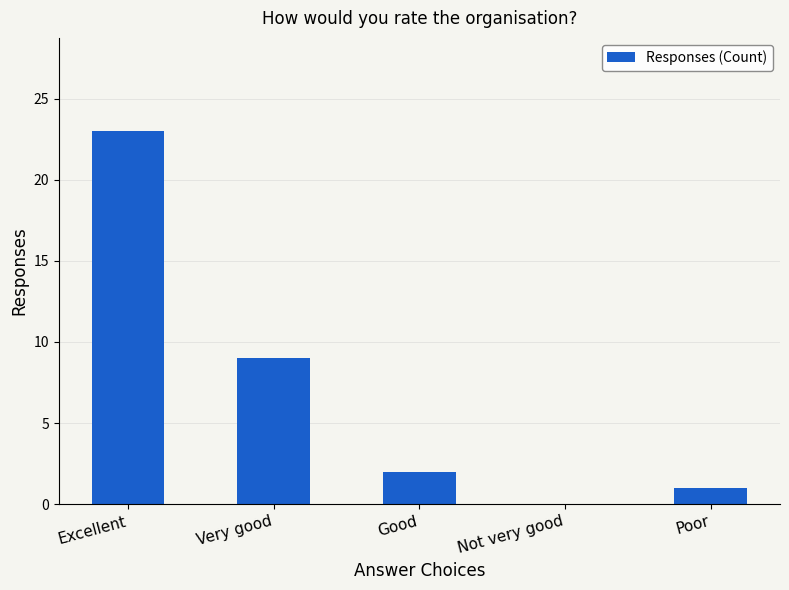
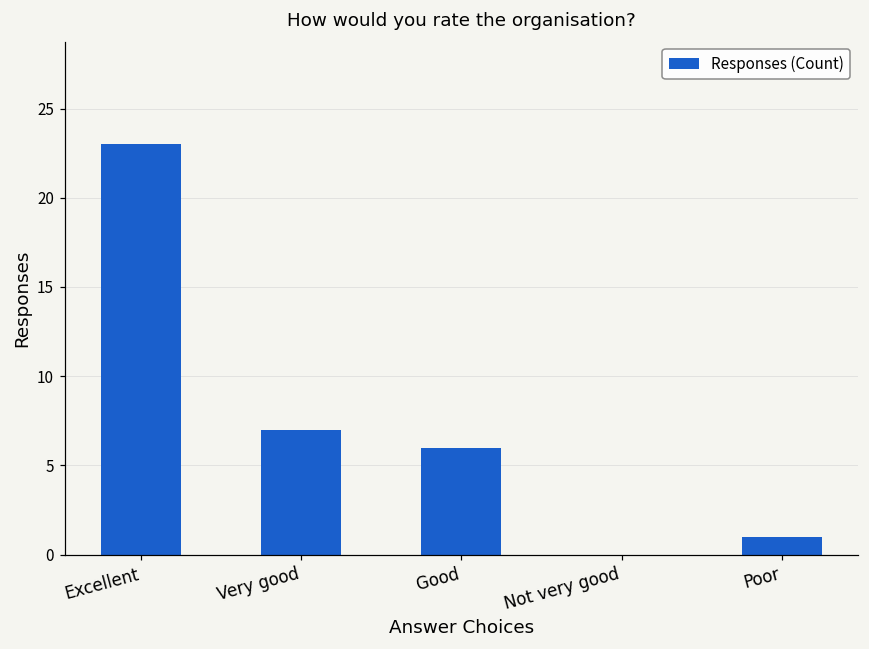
  {
    "Excellent": 23,
-   "Very good": 9,
-   "Good": 2,
+   "Very good": 7,
+   "Good": 6,
    "Not very good": 0,
    "Poor": 1
  }
